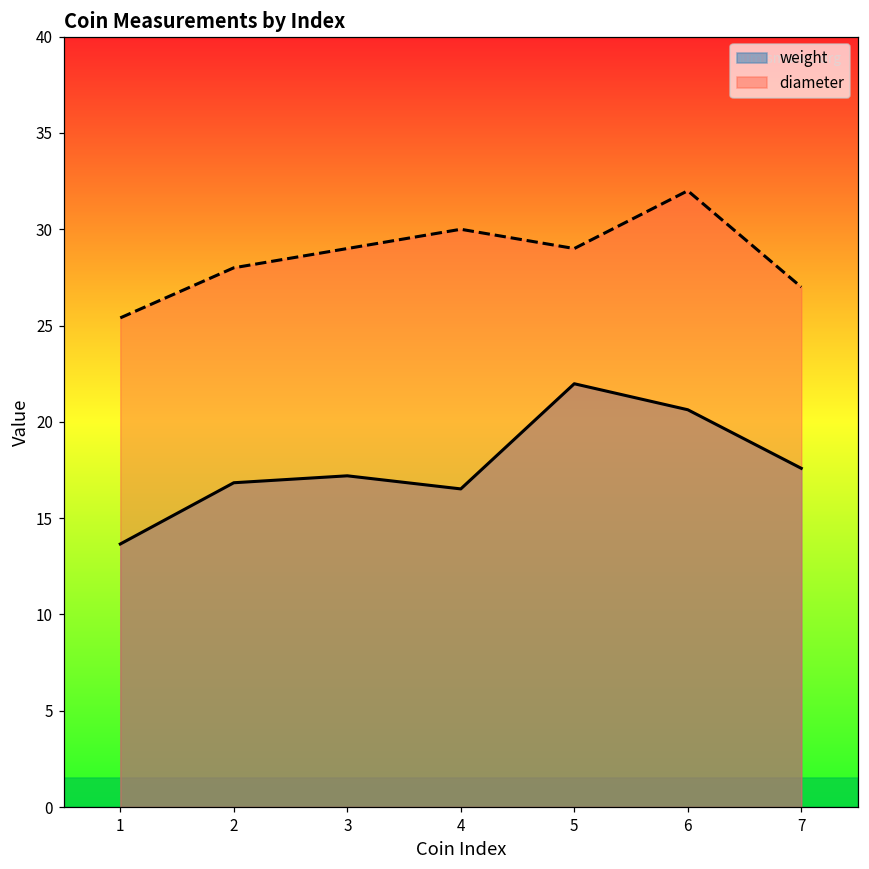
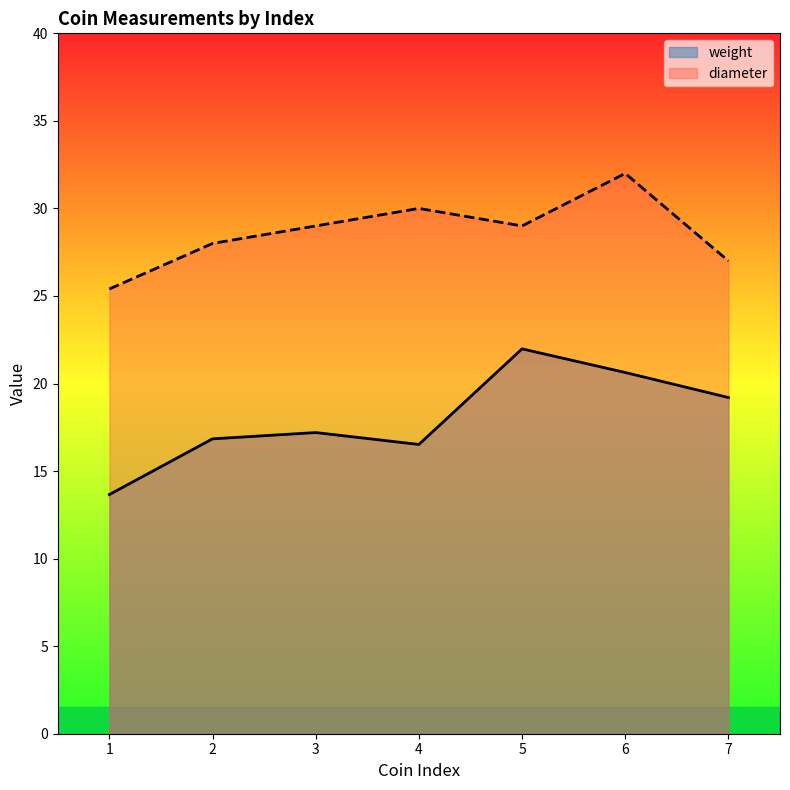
  {
    "weight": {
      "1": 13.7,
      "2": 16.8,
      "3": 17.2,
      "4": 16.5,
      "5": 22.0,
      "6": 20.6,
-     "7": 17.6
+     "7": 19.2
    },
    "diameter": {
      "1": 25.4,
      "2": 28.0,
      "3": 29.0,
      "4": 30.0,
      "5": 29.0,
      "6": 32.0,
      "7": 27.0
    }
  }
